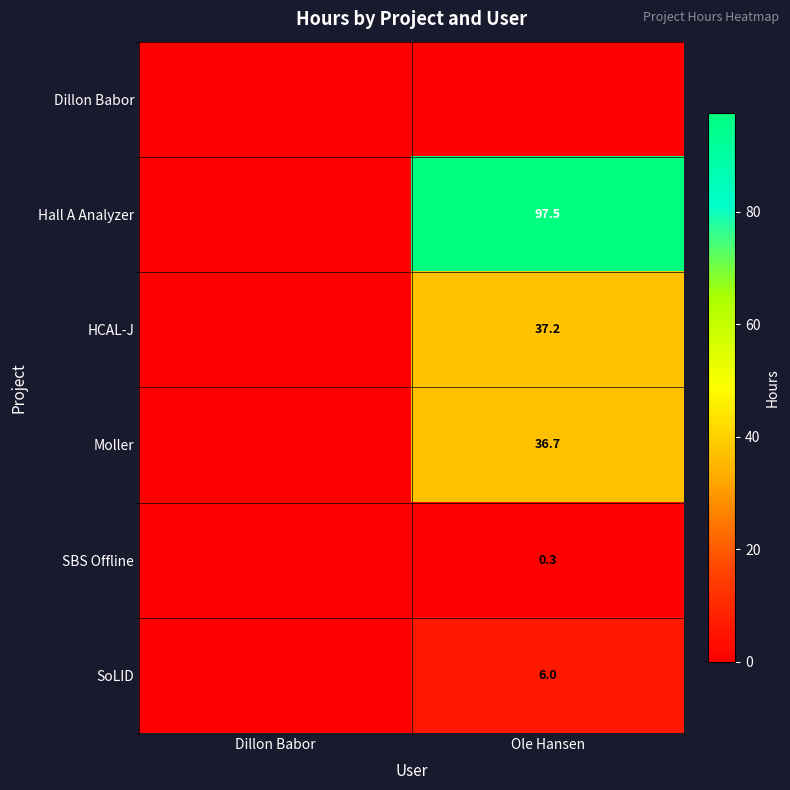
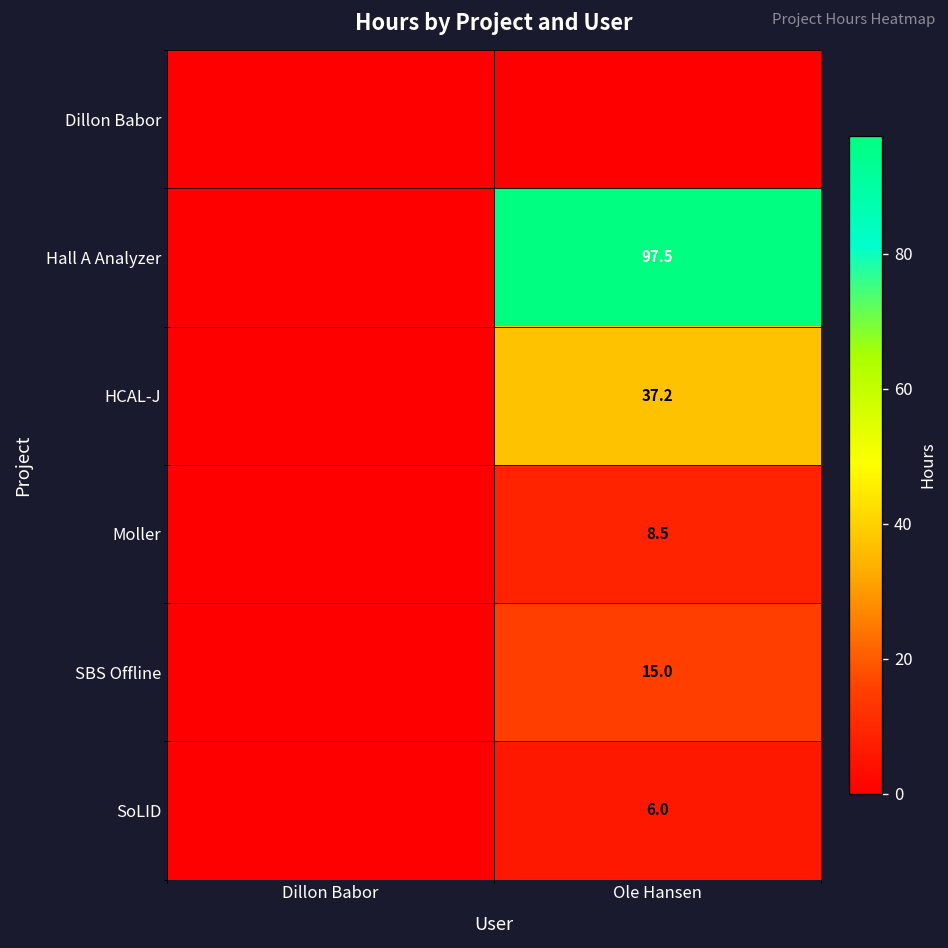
  {
    "Hall A Analyzer": {
      "Ole Hansen": 97.5
    },
    "HCAL-J": {
      "Ole Hansen": 37.2
    },
    "Moller": {
-     "Ole Hansen": 36.7
+     "Ole Hansen": 8.5
    },
    "SBS Offline": {
-     "Ole Hansen": 0.3
+     "Ole Hansen": 15.0
    },
    "SoLID": {
      "Ole Hansen": 6.0
    }
  }
